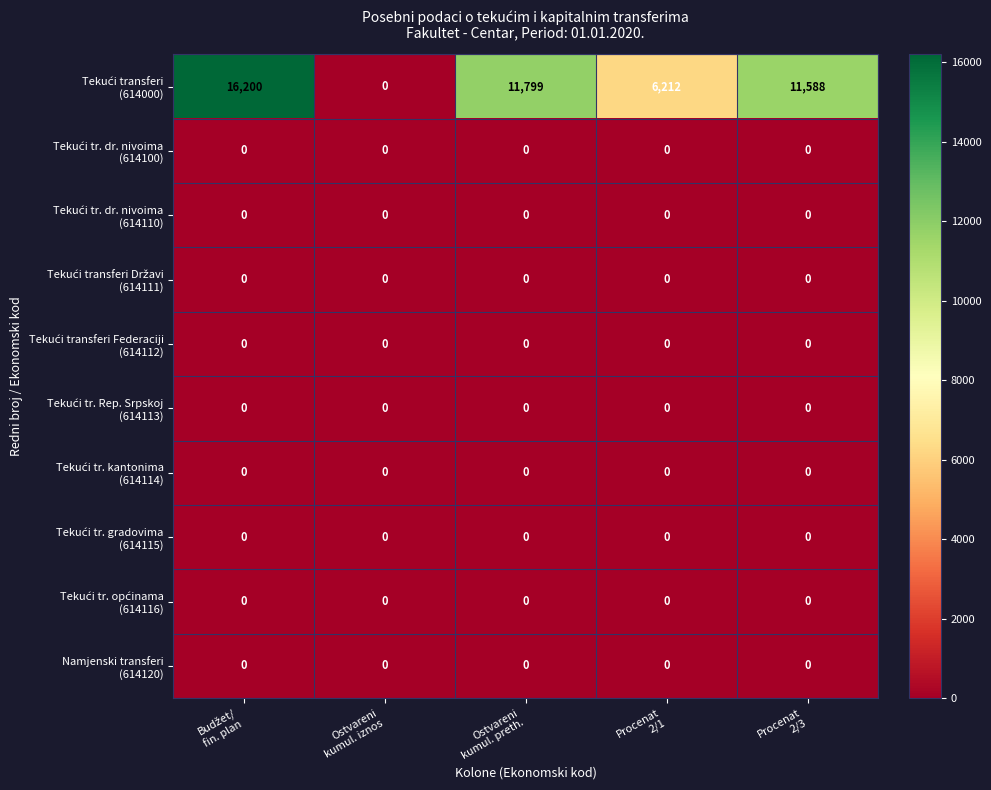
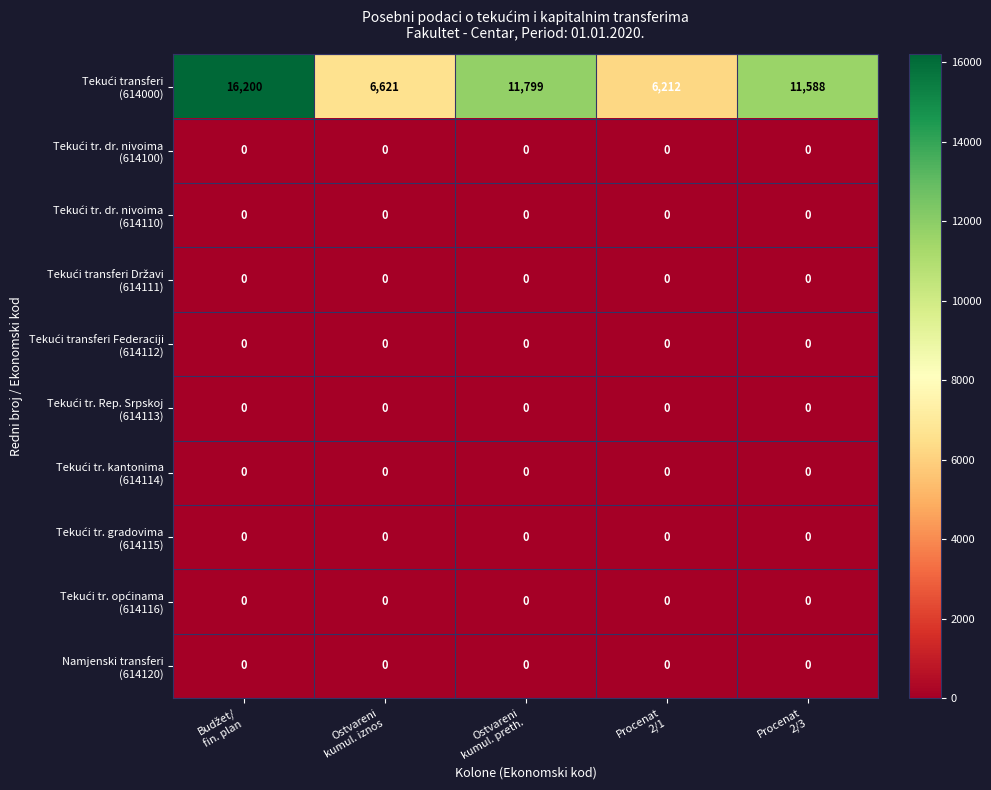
  {
    "Tekući transferi (614000)": {
      "Budžet/ fin. plan": "16,200",
-     "Ostvareni kumul. iznos": "0",
+     "Ostvareni kumul. iznos": "6,621",
      "Ostvareni kumul. preth.": "11,799",
      "Procenat 2/1": "6,212",
      "Procenat 2/3": "11,588"
    },
    "Tekući tr. dr. nivoima (614100)": {
      "Budžet/ fin. plan": "0",
      "Ostvareni kumul. iznos": "0",
      "Ostvareni kumul. preth.": "0",
      "Procenat 2/1": "0",
      "Procenat 2/3": "0"
    },
    "Tekući tr. dr. nivoima (614110)": {
      "Budžet/ fin. plan": "0",
      "Ostvareni kumul. iznos": "0",
      "Ostvareni kumul. preth.": "0",
      "Procenat 2/1": "0",
      "Procenat 2/3": "0"
    },
    "Tekući transferi Državi (614111)": {
      "Budžet/ fin. plan": "0",
      "Ostvareni kumul. iznos": "0",
      "Ostvareni kumul. preth.": "0",
      "Procenat 2/1": "0",
      "Procenat 2/3": "0"
    },
    "Tekući transferi Federaciji (614112)": {
      "Budžet/ fin. plan": "0",
      "Ostvareni kumul. iznos": "0",
      "Ostvareni kumul. preth.": "0",
      "Procenat 2/1": "0",
      "Procenat 2/3": "0"
    },
    "Tekući tr. Rep. Srpskoj (614113)": {
      "Budžet/ fin. plan": "0",
      "Ostvareni kumul. iznos": "0",
      "Ostvareni kumul. preth.": "0",
      "Procenat 2/1": "0",
      "Procenat 2/3": "0"
    },
    "Tekući tr. kantonima (614114)": {
      "Budžet/ fin. plan": "0",
      "Ostvareni kumul. iznos": "0",
      "Ostvareni kumul. preth.": "0",
      "Procenat 2/1": "0",
      "Procenat 2/3": "0"
    },
    "Tekući tr. gradovima (614115)": {
      "Budžet/ fin. plan": "0",
      "Ostvareni kumul. iznos": "0",
      "Ostvareni kumul. preth.": "0",
      "Procenat 2/1": "0",
      "Procenat 2/3": "0"
    },
    "Tekući tr. općinama (614116)": {
      "Budžet/ fin. plan": "0",
      "Ostvareni kumul. iznos": "0",
      "Ostvareni kumul. preth.": "0",
      "Procenat 2/1": "0",
      "Procenat 2/3": "0"
    },
    "Namjenski transferi (614120)": {
      "Budžet/ fin. plan": "0",
      "Ostvareni kumul. iznos": "0",
      "Ostvareni kumul. preth.": "0",
      "Procenat 2/1": "0",
      "Procenat 2/3": "0"
    }
  }
